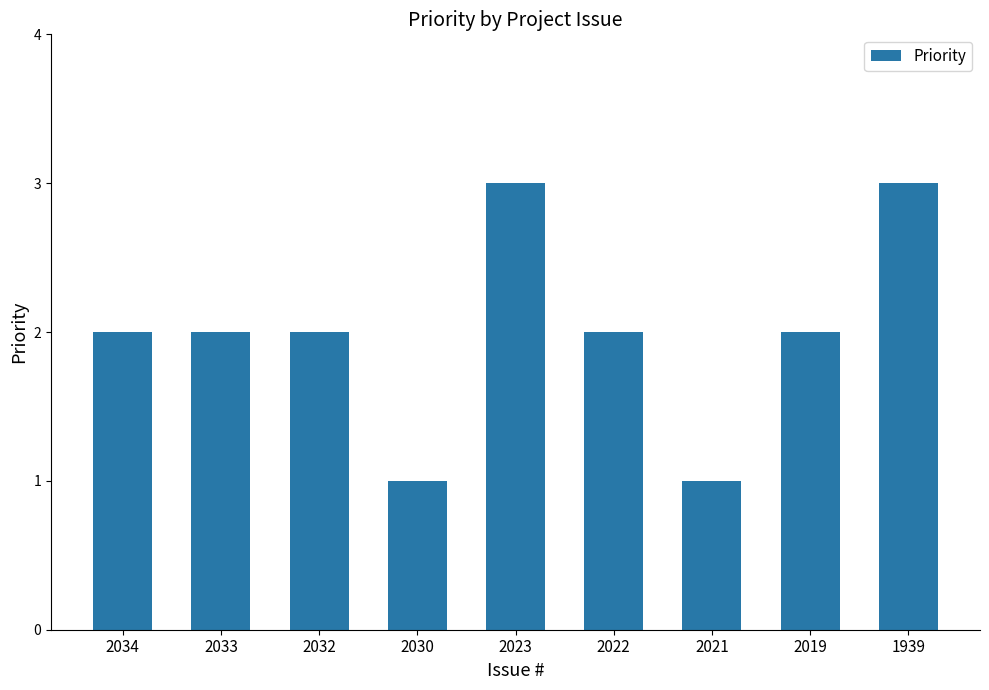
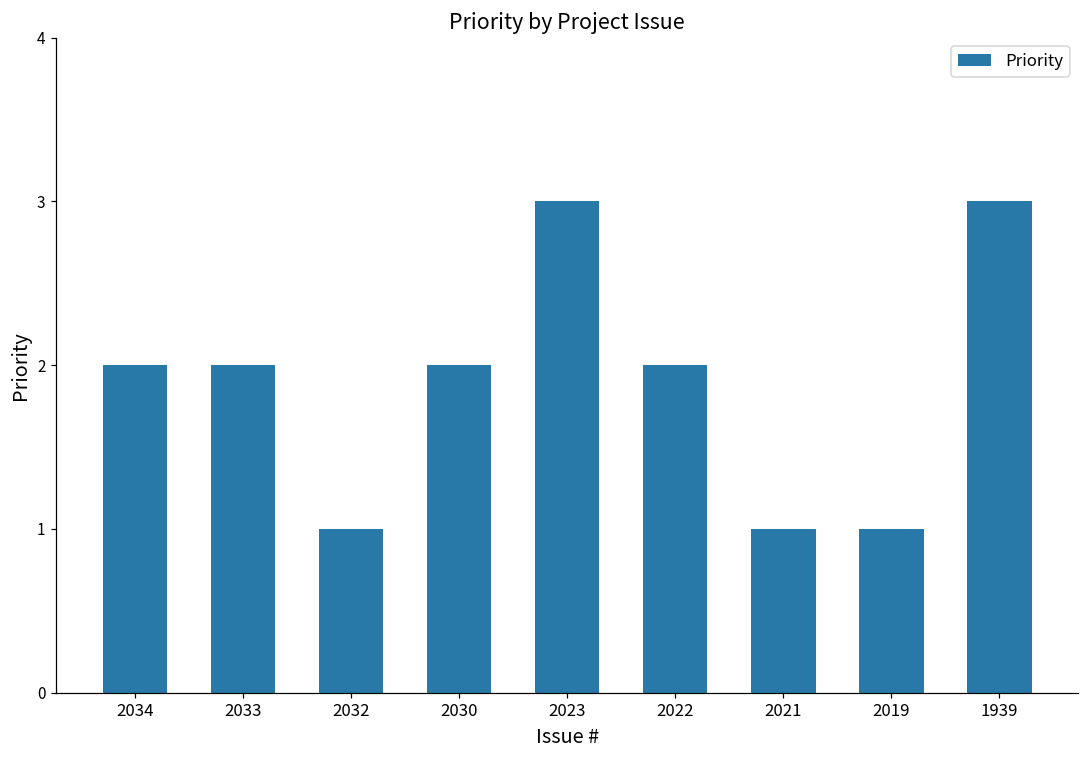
  {
    "2034": 2,
    "2033": 2,
-   "2032": 2,
-   "2030": 1,
+   "2032": 1,
+   "2030": 2,
    "2023": 3,
    "2022": 2,
    "2021": 1,
-   "2019": 2,
+   "2019": 1,
    "1939": 3
  }
